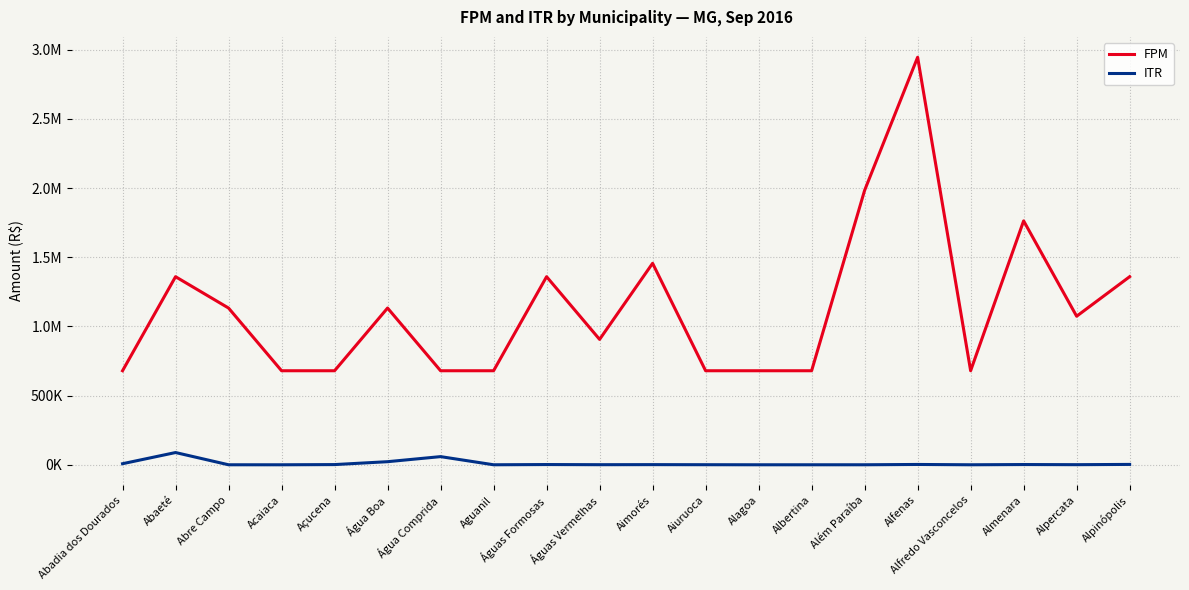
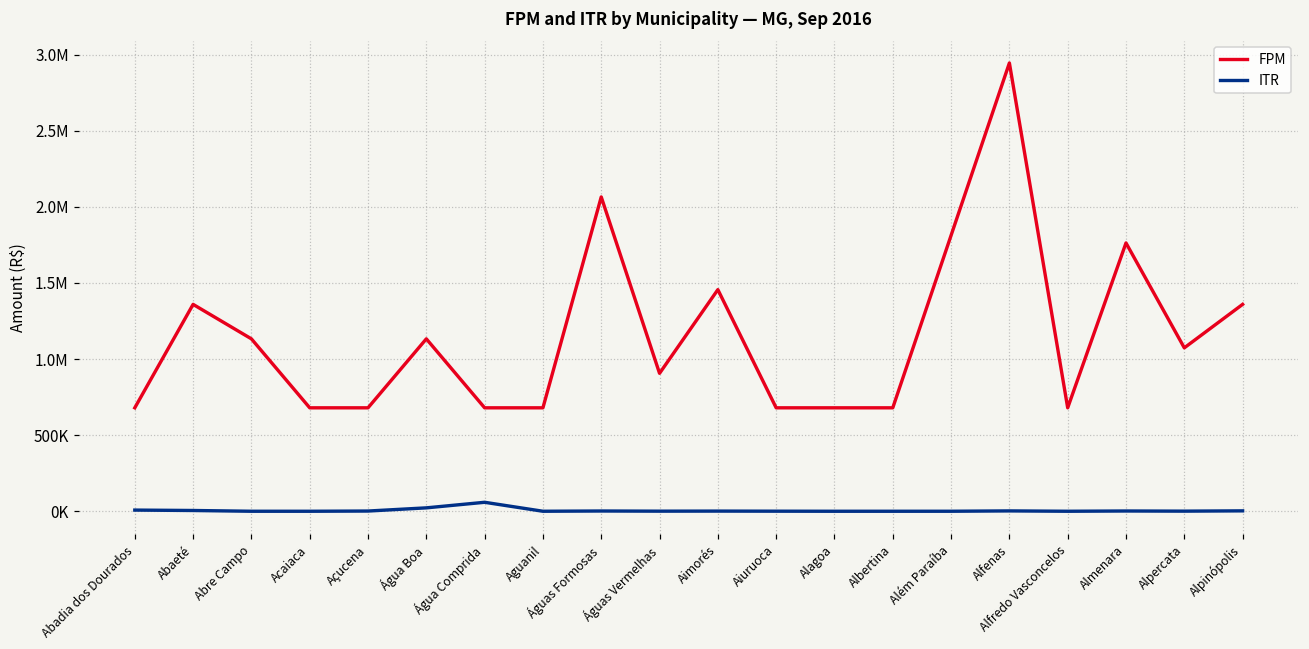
  {
    "FPM": {
      "Abadia dos Dourados": 680000,
      "Abaeté": 1360000,
      "Abre Campo": 1130000,
      "Acaiaca": 680000,
      "Açucena": 680000,
      "Água Boa": 1130000,
      "Água Comprida": 680000,
      "Aguanil": 680000,
-     "Águas Formosas": 1360000,
+     "Águas Formosas": 2070000,
      "Águas Vermelhas": 910000,
      "Aimorés": 1460000,
      "Aiuruoca": 680000,
      "Alagoa": 680000,
      "Albertina": 680000,
-     "Além Paraíba": 1980000,
+     "Além Paraíba": 1810000,
      "Alfenas": 2950000,
      "Alfredo Vasconcelos": 680000,
      "Almenara": 1760000,
      "Alpercata": 1070000,
      "Alpinópolis": 1360000
    },
    "ITR": {
      "Abadia dos Dourados": 10000,
-     "Abaeté": 90000,
+     "Abaeté": 10000,
      "Abre Campo": 0,
      "Acaiaca": 0,
      "Açucena": 0,
      "Água Boa": 20000,
      "Água Comprida": 60000,
      "Aguanil": 0,
      "Águas Formosas": 0,
      "Águas Vermelhas": 0,
      "Aimorés": 0,
      "Aiuruoca": 0,
      "Alagoa": 0,
      "Albertina": 0,
      "Além Paraíba": 0,
      "Alfenas": 0,
      "Alfredo Vasconcelos": 0,
      "Almenara": 0,
      "Alpercata": 0,
      "Alpinópolis": 0
    }
  }
